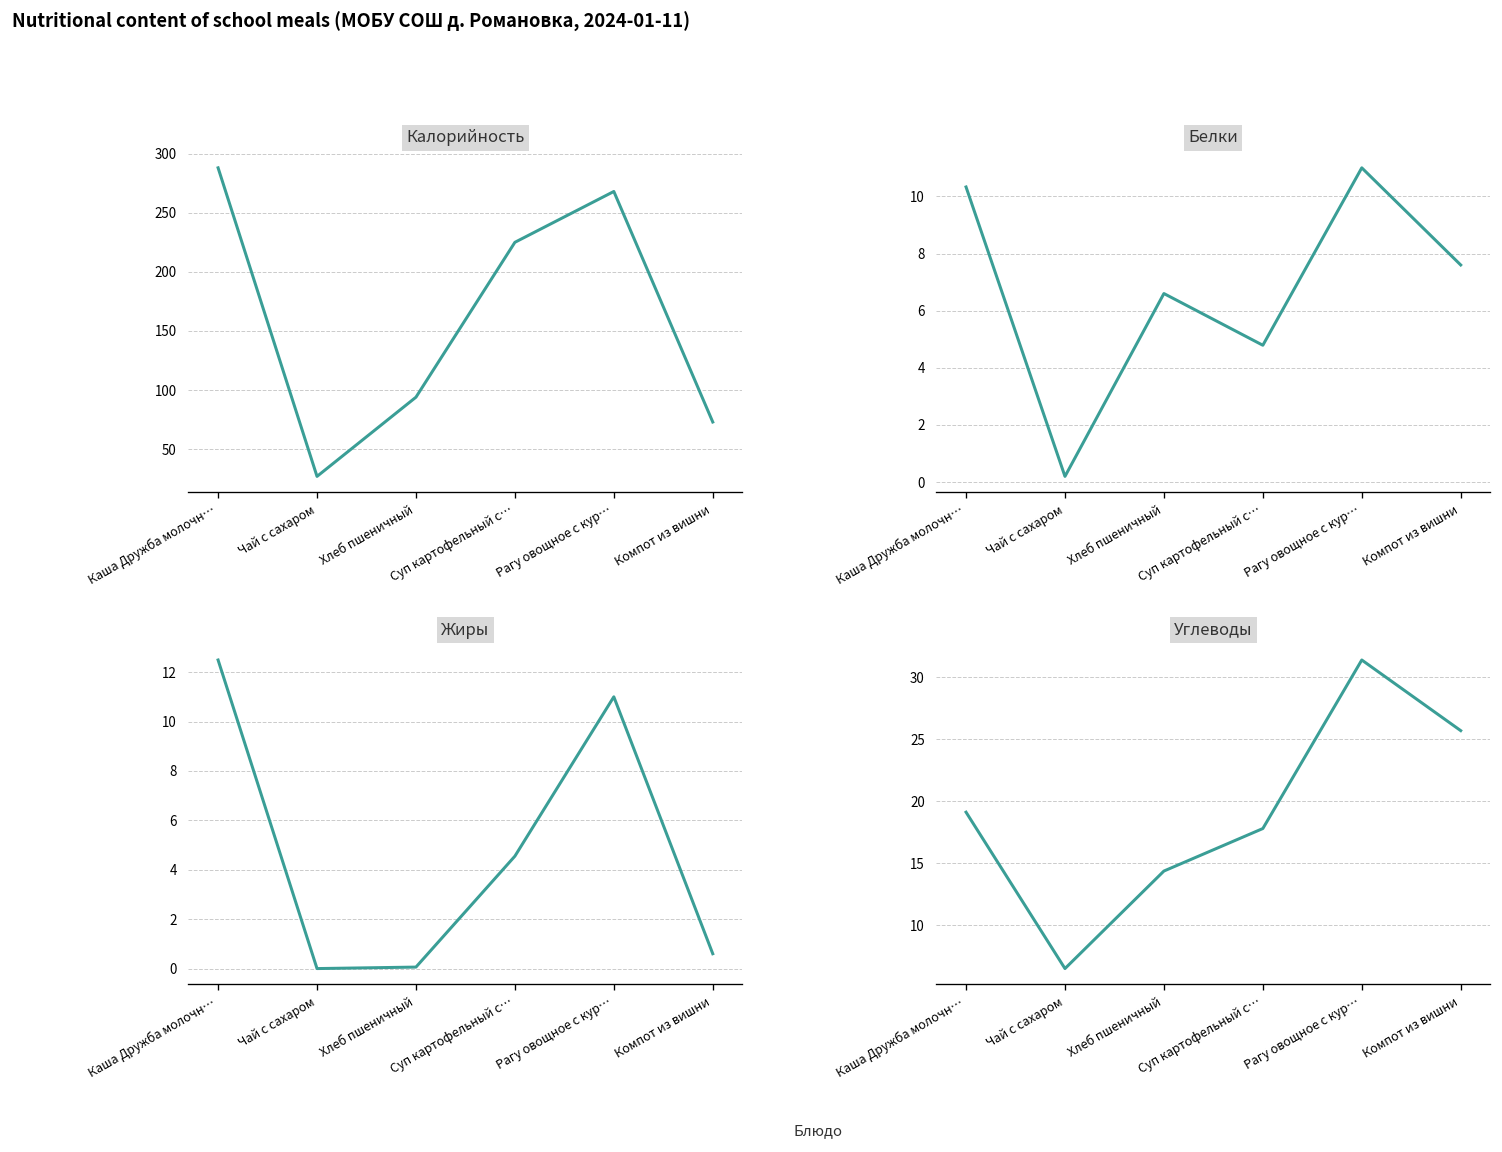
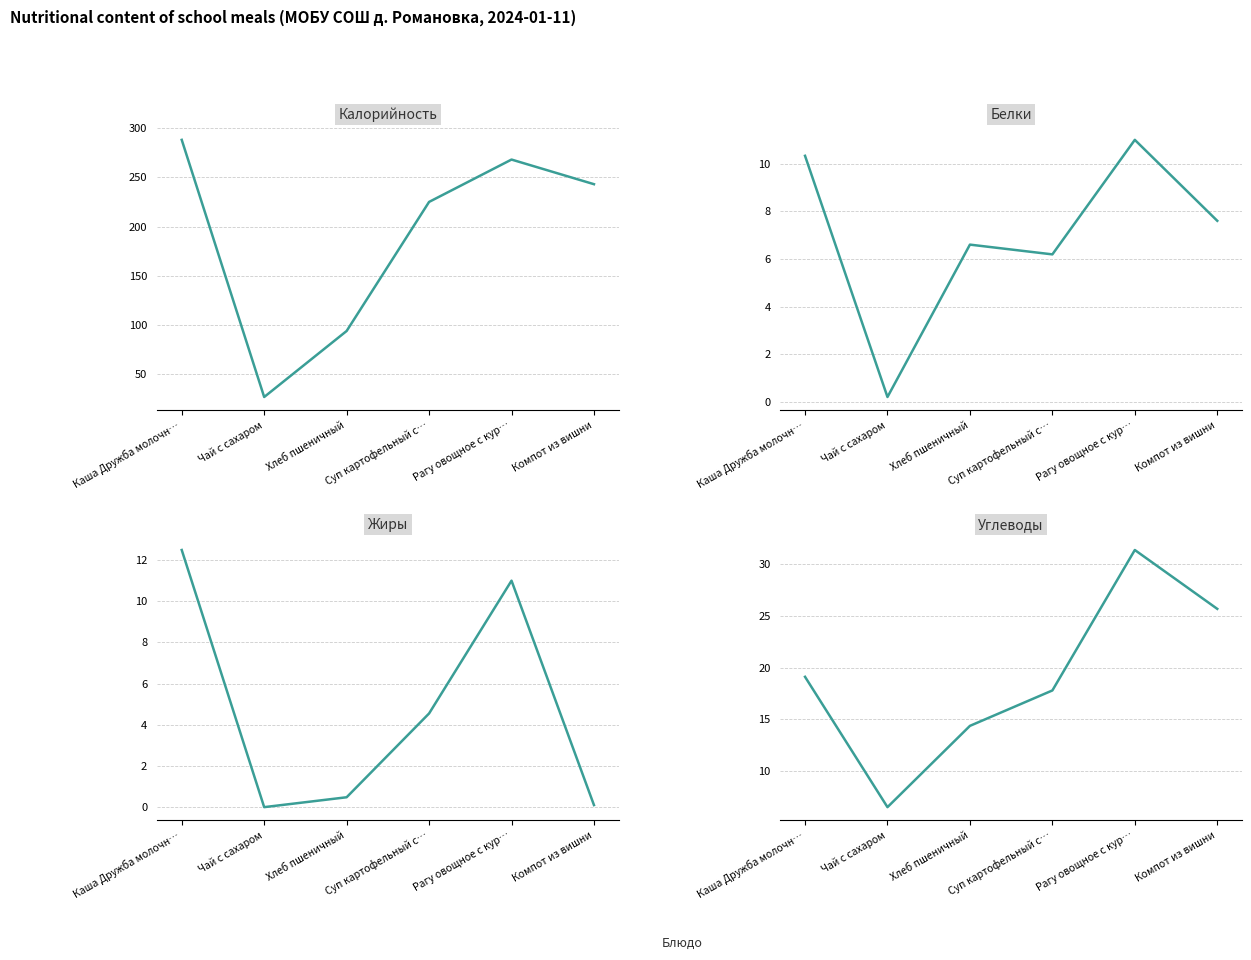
  {
    "Калорийность": {
      "Каша Дружба молочн…": 290,
      "Чай с сахаром": 30,
      "Хлеб пшеничный": 90,
      "Суп картофельный с…": 230,
      "Рагу овощное с кур…": 270,
-     "Компот из вишни": 70
+     "Компот из вишни": 240
    },
    "Белки": {
      "Каша Дружба молочн…": 10.3,
      "Чай с сахаром": 0.2,
      "Хлеб пшеничный": 6.6,
-     "Суп картофельный с…": 4.8,
+     "Суп картофельный с…": 6.2,
      "Рагу овощное с кур…": 11.0,
      "Компот из вишни": 7.6
    },
    "Жиры": {
      "Каша Дружба молочн…": 12.5,
      "Чай с сахаром": 0.0,
-     "Хлеб пшеничный": 0.1,
+     "Хлеб пшеничный": 0.5,
      "Суп картофельный с…": 4.6,
      "Рагу овощное с кур…": 11.0,
-     "Компот из вишни": 0.6
+     "Компот из вишни": 0.1
    },
    "Углеводы": {
      "Каша Дружба молочн…": 19.1,
      "Чай с сахаром": 6.5,
      "Хлеб пшеничный": 14.4,
      "Суп картофельный с…": 17.8,
      "Рагу овощное с кур…": 31.4,
      "Компот из вишни": 25.7
    }
  }
